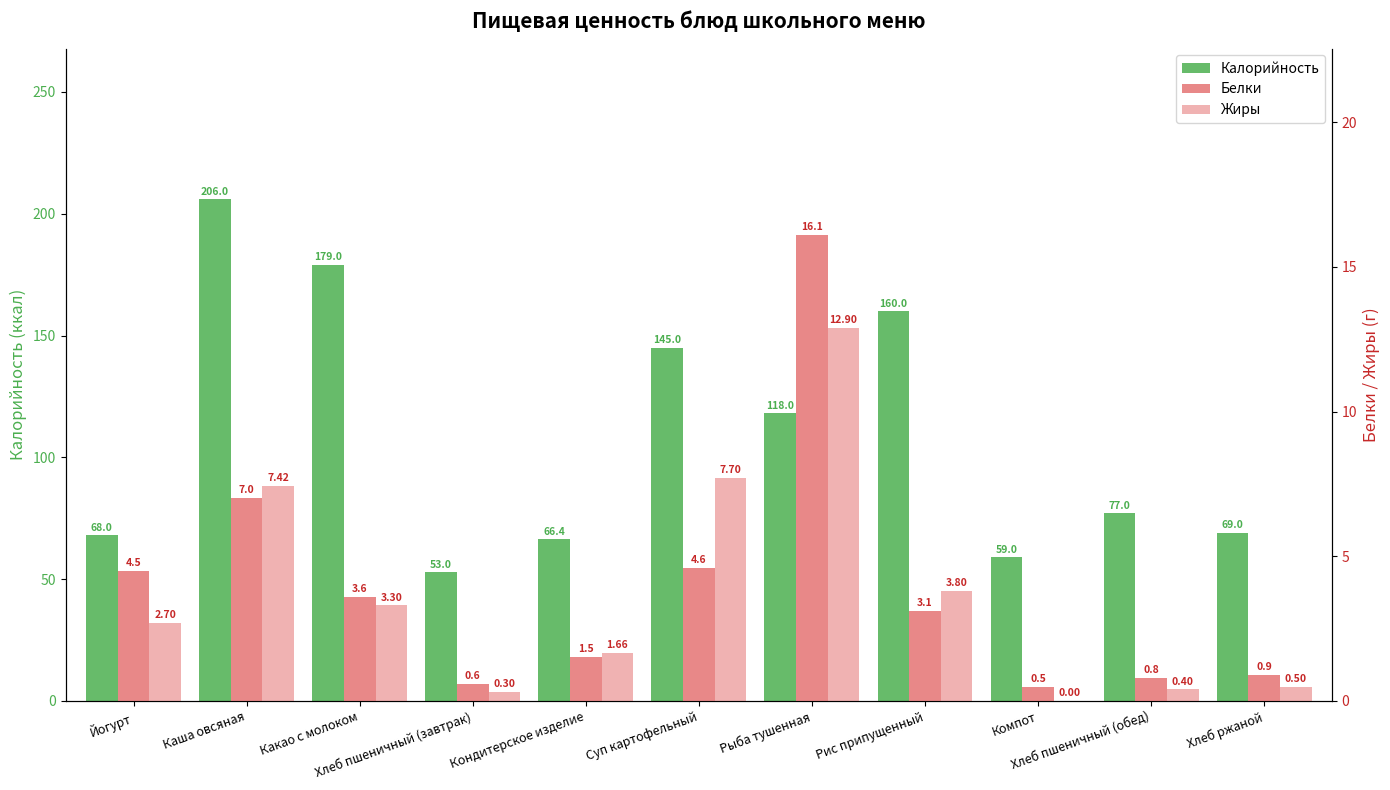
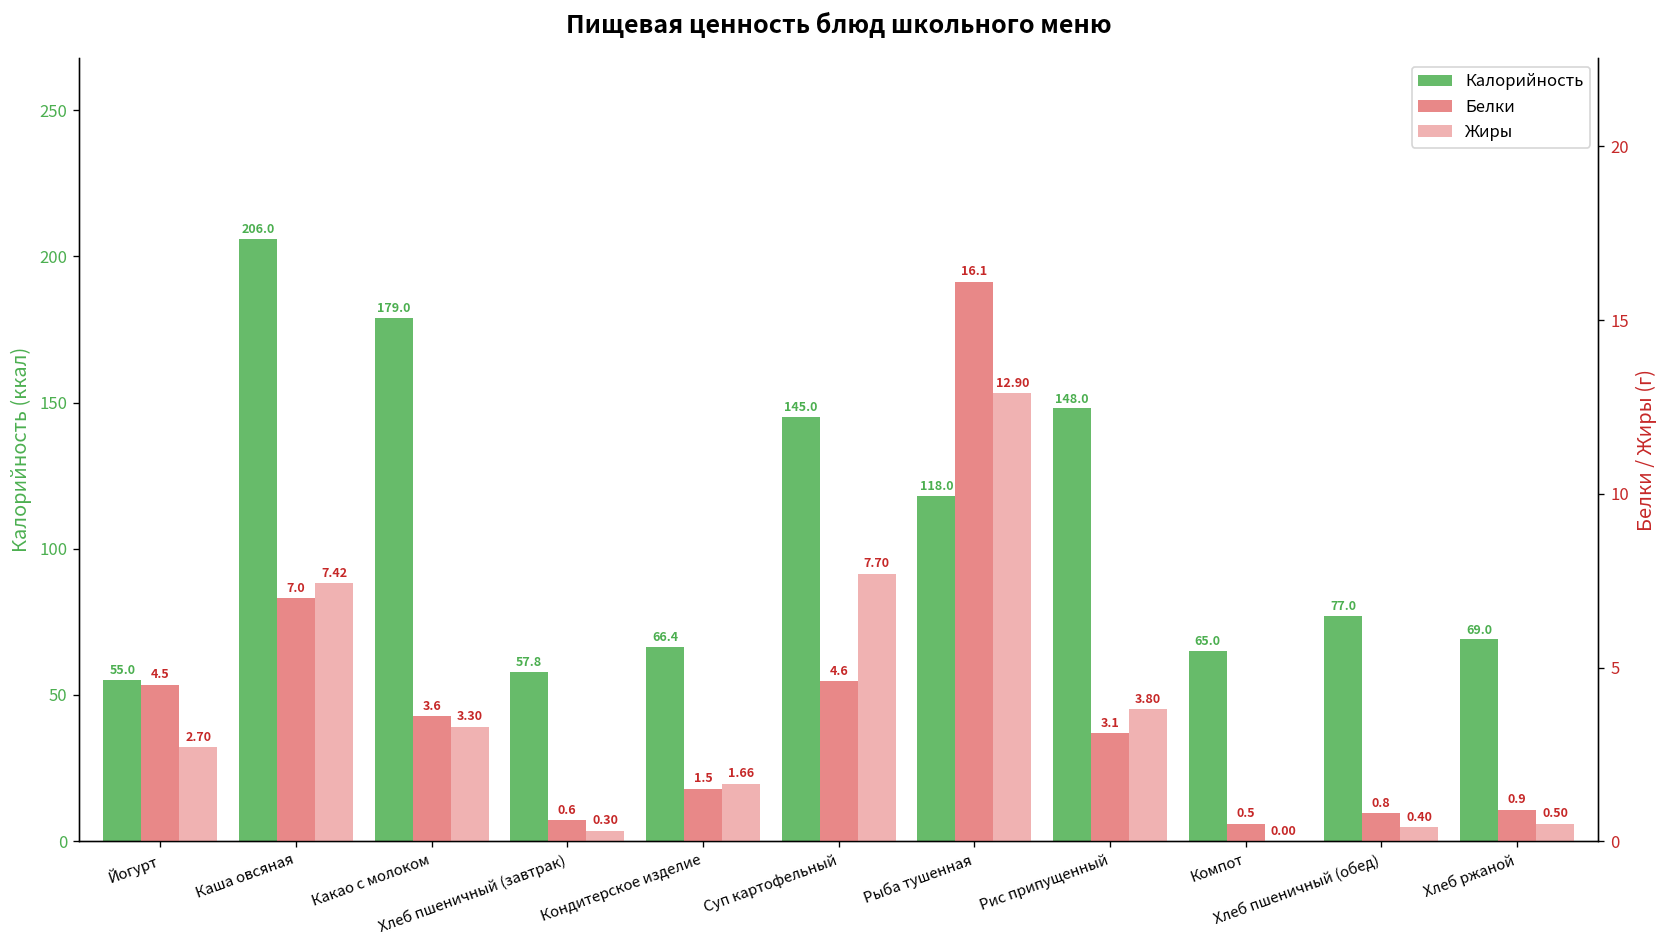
  {
    "Калорийность": {
-     "Йогурт": 68.0,
+     "Йогурт": 55.0,
      "Каша овсяная": 206.0,
      "Какао с молоком": 179.0,
-     "Хлеб пшеничный (завтрак)": 53.0,
+     "Хлеб пшеничный (завтрак)": 57.8,
      "Кондитерское изделие": 66.4,
      "Суп картофельный": 145.0,
      "Рыба тушенная": 118.0,
-     "Рис припущенный": 160.0,
-     "Компот": 59.0,
+     "Рис припущенный": 148.0,
+     "Компот": 65.0,
      "Хлеб пшеничный (обед)": 77.0,
      "Хлеб ржаной": 69.0
    }
  }
